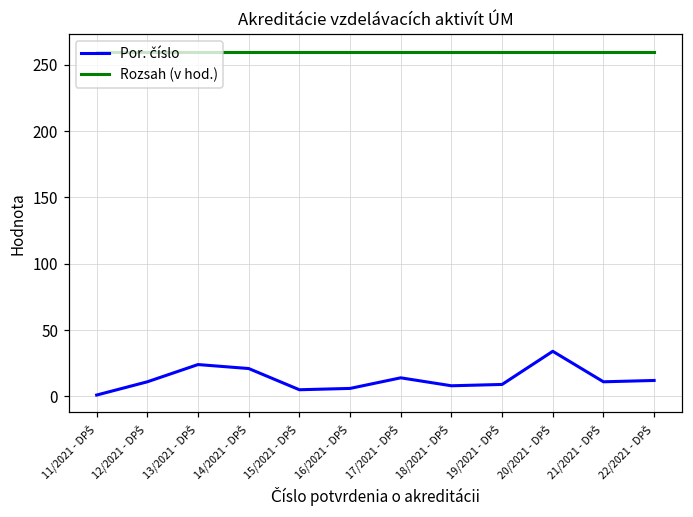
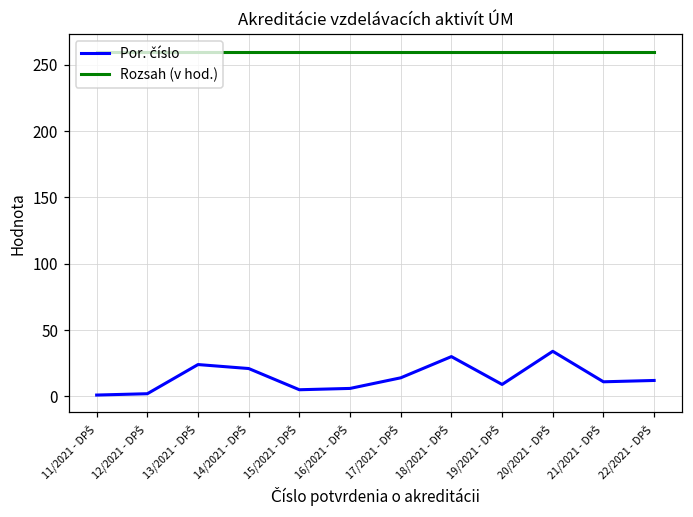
  {
    "Por. číslo": {
      "11/2021 - DPŠ": 1,
-     "12/2021 - DPŠ": 11,
+     "12/2021 - DPŠ": 2,
      "13/2021 - DPŠ": 24,
      "14/2021 - DPŠ": 21,
      "15/2021 - DPŠ": 5,
      "16/2021 - DPŠ": 6,
      "17/2021 - DPŠ": 14,
-     "18/2021 - DPŠ": 8,
+     "18/2021 - DPŠ": 30,
      "19/2021 - DPŠ": 9,
      "20/2021 - DPŠ": 34,
      "21/2021 - DPŠ": 11,
      "22/2021 - DPŠ": 12
    },
    "Rozsah (v hod.)": {
      "14/2021 - DPŠ": 260,
      "15/2021 - DPŠ": 260,
      "16/2021 - DPŠ": 260,
      "17/2021 - DPŠ": 260,
      "18/2021 - DPŠ": 260,
      "19/2021 - DPŠ": 260,
      "20/2021 - DPŠ": 260,
      "21/2021 - DPŠ": 260,
      "22/2021 - DPŠ": 260
    }
  }
